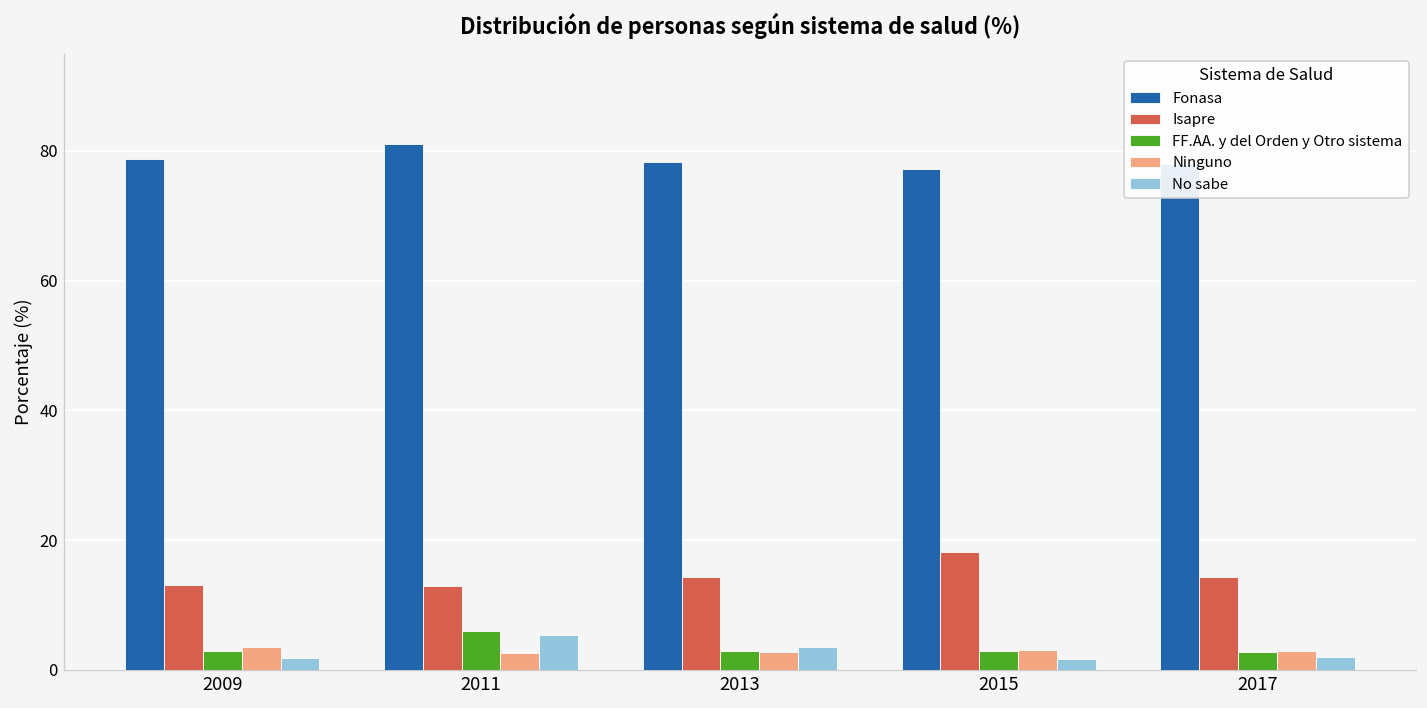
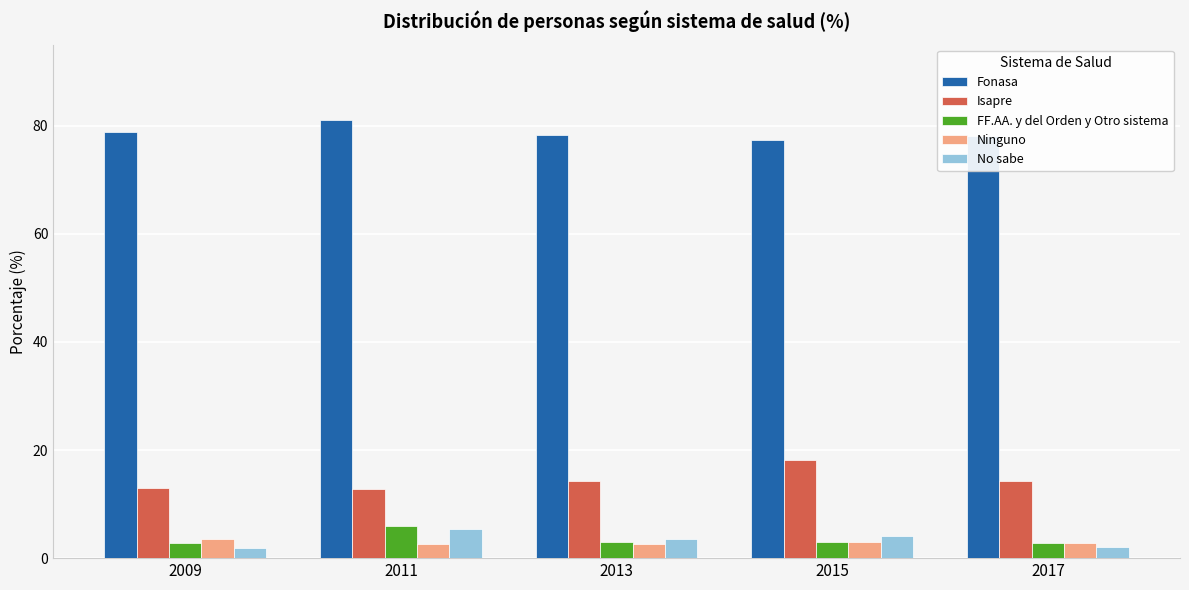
  {
    "Fonasa": {
      "2009": 79,
      "2011": 81,
      "2013": 78,
      "2015": 77
    },
    "Isapre": {
      "2009": 13,
      "2011": 13,
      "2013": 14,
      "2015": 18,
      "2017": 14
    },
    "FF.AA. y del Orden y Otro sistema": {
      "2009": 3,
      "2011": 6,
      "2013": 3,
      "2015": 3,
      "2017": 3
    },
    "Ninguno": {
      "2009": 4,
      "2011": 3,
      "2013": 3,
      "2015": 3,
      "2017": 3
    },
    "No sabe": {
      "2009": 2,
      "2011": 5,
      "2013": 4,
-     "2015": 2,
+     "2015": 4,
      "2017": 2
    }
  }
